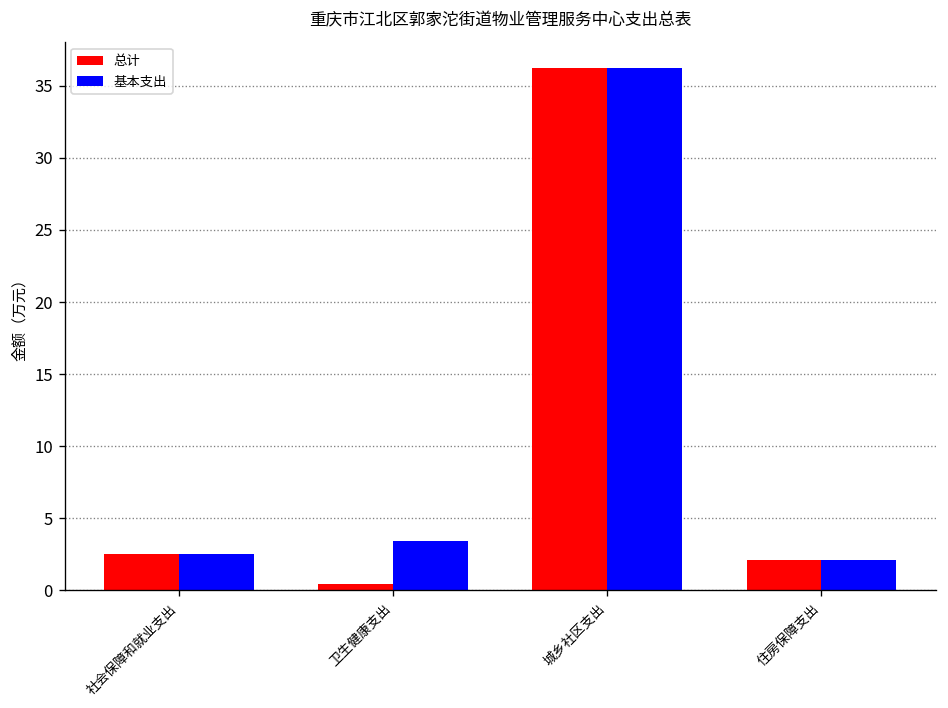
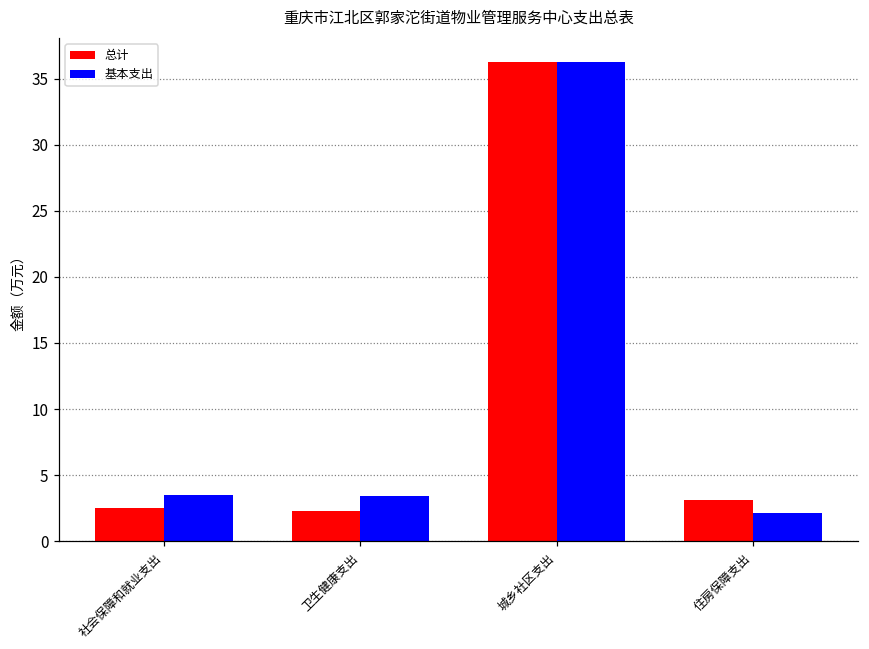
  {
    "总计": {
      "社会保障和就业支出": 2.5,
-     "卫生健康支出": 0.5,
+     "卫生健康支出": 2.3,
      "城乡社区支出": 36.2,
-     "住房保障支出": 2.1
+     "住房保障支出": 3.1
    },
    "基本支出": {
-     "社会保障和就业支出": 2.5,
+     "社会保障和就业支出": 3.5,
      "卫生健康支出": 3.4,
      "城乡社区支出": 36.2,
      "住房保障支出": 2.1
    }
  }
